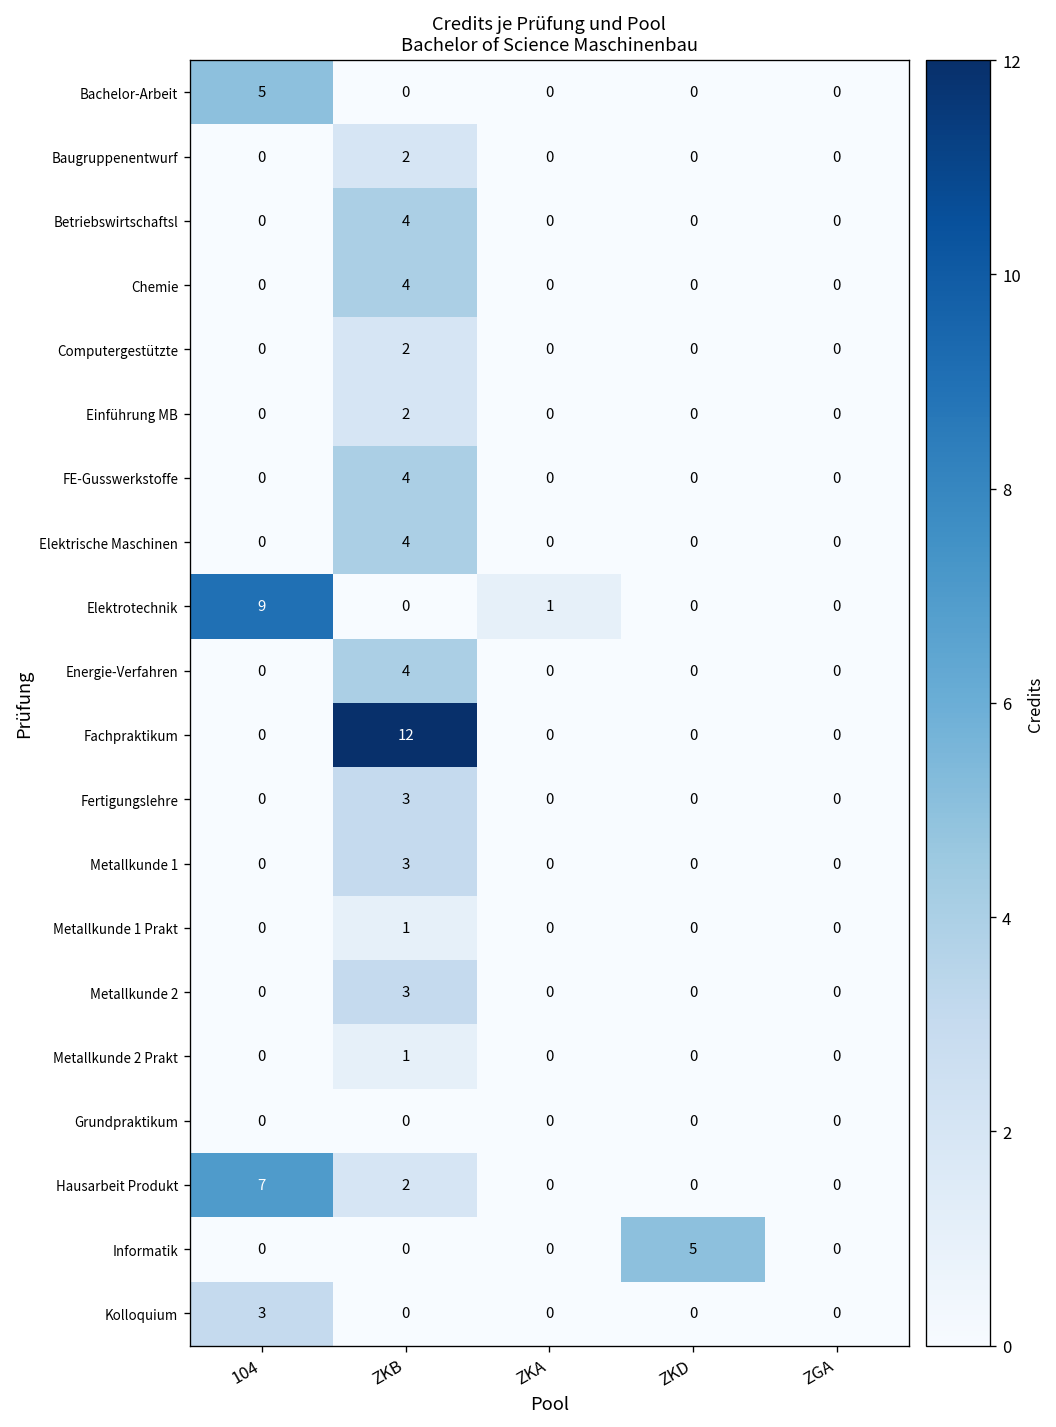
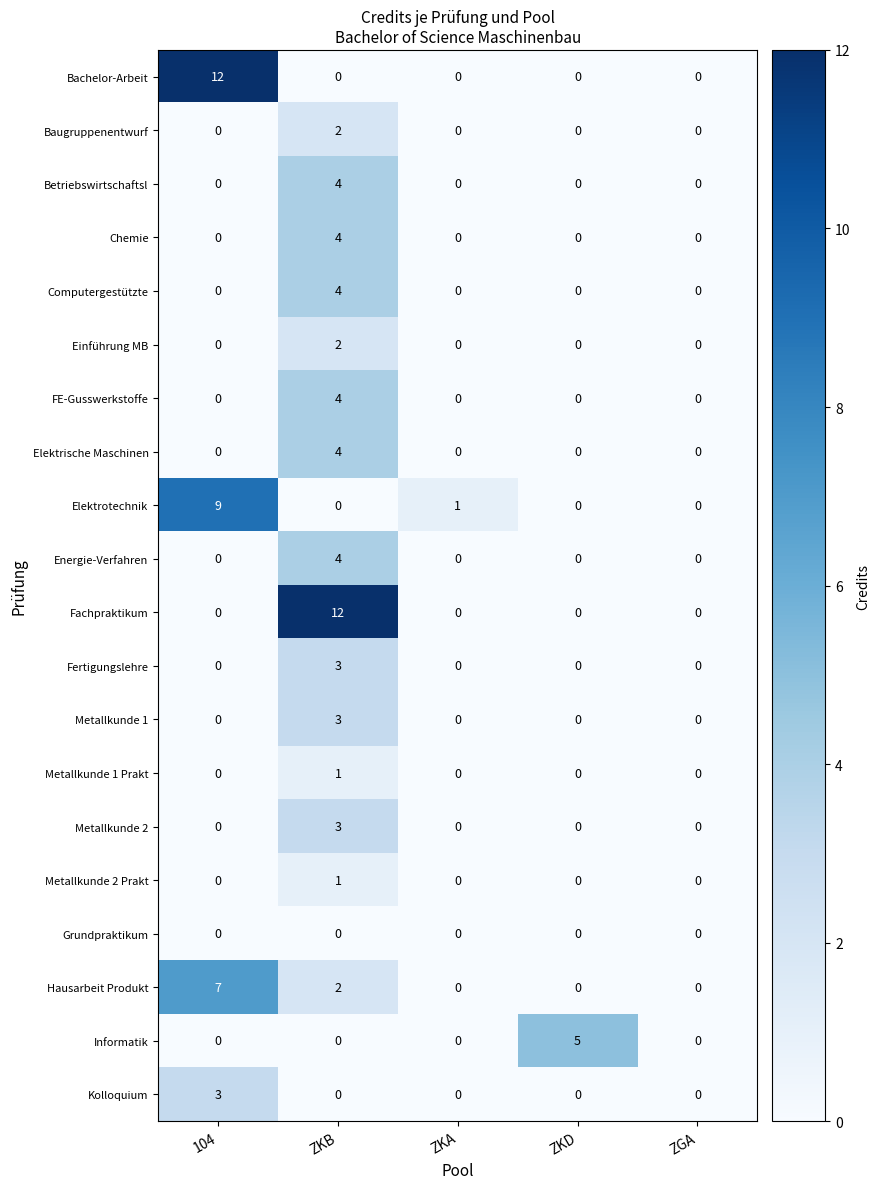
  {
    "Bachelor-Arbeit": {
-     "104": 5,
+     "104": 12,
      "ZKB": 0,
      "ZKA": 0,
      "ZKD": 0,
      "ZGA": 0
    },
    "Baugruppenentwurf": {
      "104": 0,
      "ZKB": 2,
      "ZKA": 0,
      "ZKD": 0,
      "ZGA": 0
    },
    "Betriebswirtschaftsl": {
      "104": 0,
      "ZKB": 4,
      "ZKA": 0,
      "ZKD": 0,
      "ZGA": 0
    },
    "Chemie": {
      "104": 0,
      "ZKB": 4,
      "ZKA": 0,
      "ZKD": 0,
      "ZGA": 0
    },
    "Computergestützte": {
      "104": 0,
-     "ZKB": 2,
+     "ZKB": 4,
      "ZKA": 0,
      "ZKD": 0,
      "ZGA": 0
    },
    "Einführung MB": {
      "104": 0,
      "ZKB": 2,
      "ZKA": 0,
      "ZKD": 0,
      "ZGA": 0
    },
    "FE-Gusswerkstoffe": {
      "104": 0,
      "ZKB": 4,
      "ZKA": 0,
      "ZKD": 0,
      "ZGA": 0
    },
    "Elektrische Maschinen": {
      "104": 0,
      "ZKB": 4,
      "ZKA": 0,
      "ZKD": 0,
      "ZGA": 0
    },
    "Elektrotechnik": {
      "104": 9,
      "ZKB": 0,
      "ZKA": 1,
      "ZKD": 0,
      "ZGA": 0
    },
    "Energie-Verfahren": {
      "104": 0,
      "ZKB": 4,
      "ZKA": 0,
      "ZKD": 0,
      "ZGA": 0
    },
    "Fachpraktikum": {
      "104": 0,
      "ZKB": 12,
      "ZKA": 0,
      "ZKD": 0,
      "ZGA": 0
    },
    "Fertigungslehre": {
      "104": 0,
      "ZKB": 3,
      "ZKA": 0,
      "ZKD": 0,
      "ZGA": 0
    },
    "Metallkunde 1": {
      "104": 0,
      "ZKB": 3,
      "ZKA": 0,
      "ZKD": 0,
      "ZGA": 0
    },
    "Metallkunde 1 Prakt": {
      "104": 0,
      "ZKB": 1,
      "ZKA": 0,
      "ZKD": 0,
      "ZGA": 0
    },
    "Metallkunde 2": {
      "104": 0,
      "ZKB": 3,
      "ZKA": 0,
      "ZKD": 0,
      "ZGA": 0
    },
    "Metallkunde 2 Prakt": {
      "104": 0,
      "ZKB": 1,
      "ZKA": 0,
      "ZKD": 0,
      "ZGA": 0
    },
    "Grundpraktikum": {
      "104": 0,
      "ZKB": 0,
      "ZKA": 0,
      "ZKD": 0,
      "ZGA": 0
    },
    "Hausarbeit Produkt": {
      "104": 7,
      "ZKB": 2,
      "ZKA": 0,
      "ZKD": 0,
      "ZGA": 0
    },
    "Informatik": {
      "104": 0,
      "ZKB": 0,
      "ZKA": 0,
      "ZKD": 5,
      "ZGA": 0
    },
    "Kolloquium": {
      "104": 3,
      "ZKB": 0,
      "ZKA": 0,
      "ZKD": 0,
      "ZGA": 0
    }
  }
